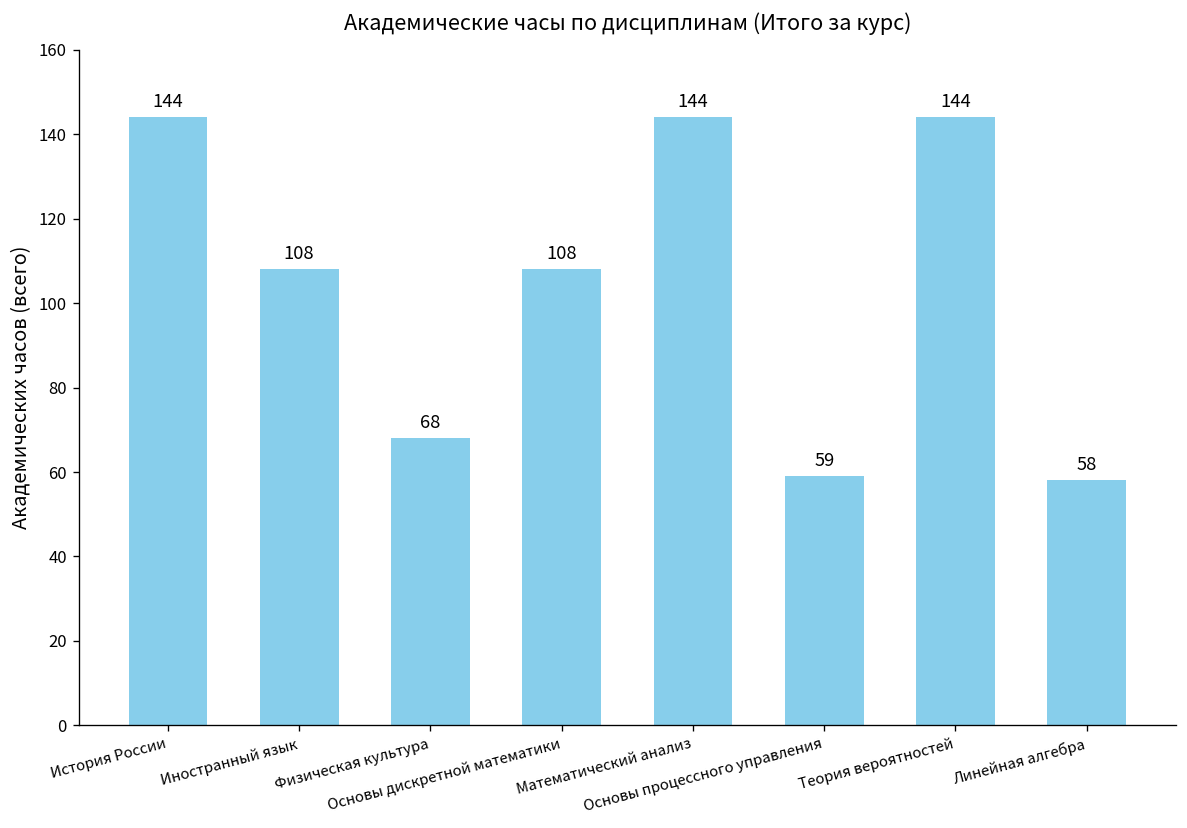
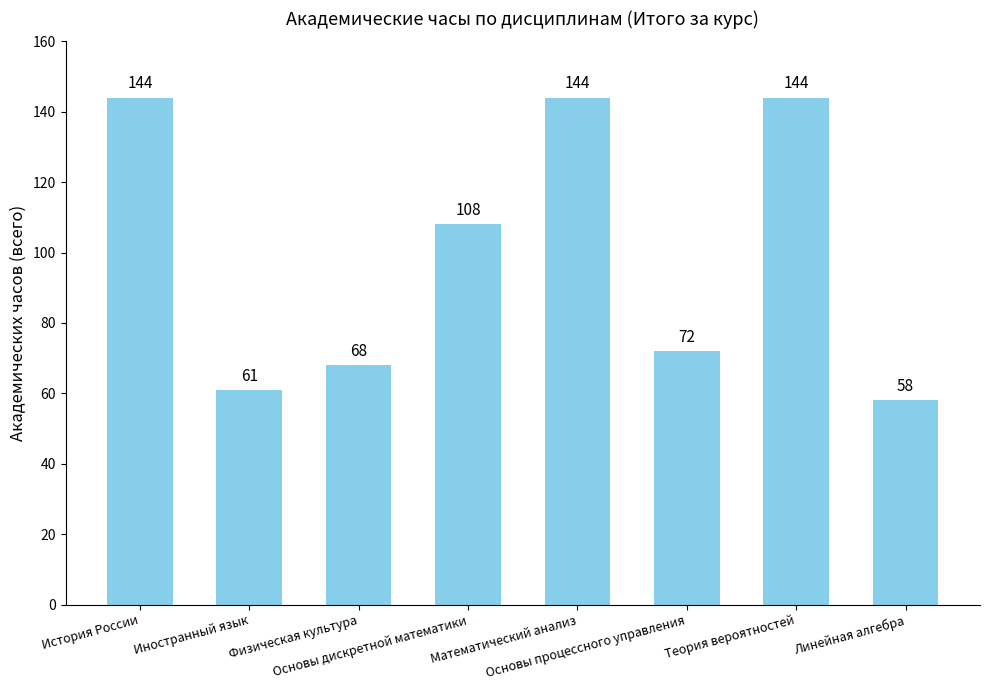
  {
    "История России": 144,
-   "Иностранный язык": 108,
+   "Иностранный язык": 61,
    "Физическая культура": 68,
    "Основы дискретной математики": 108,
    "Математический анализ": 144,
-   "Основы процессного управления": 59,
+   "Основы процессного управления": 72,
    "Теория вероятностей": 144,
    "Линейная алгебра": 58
  }
